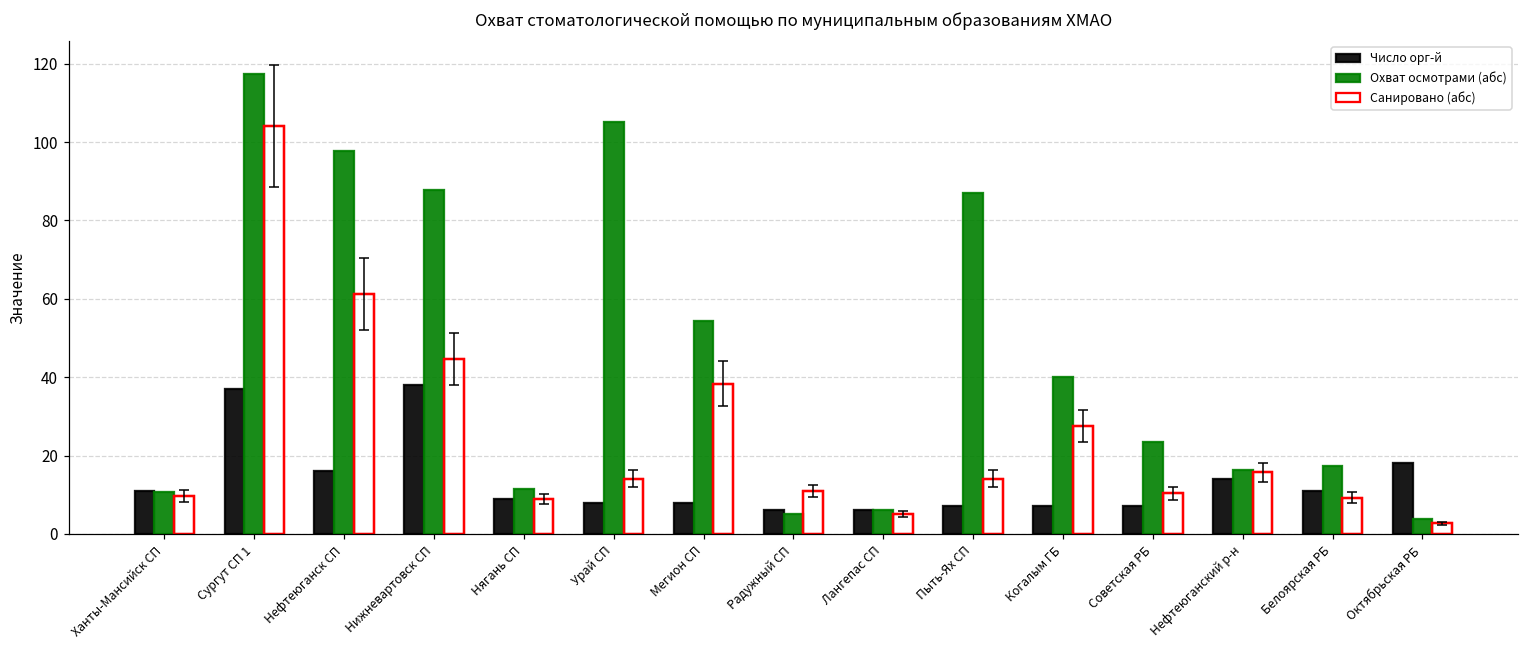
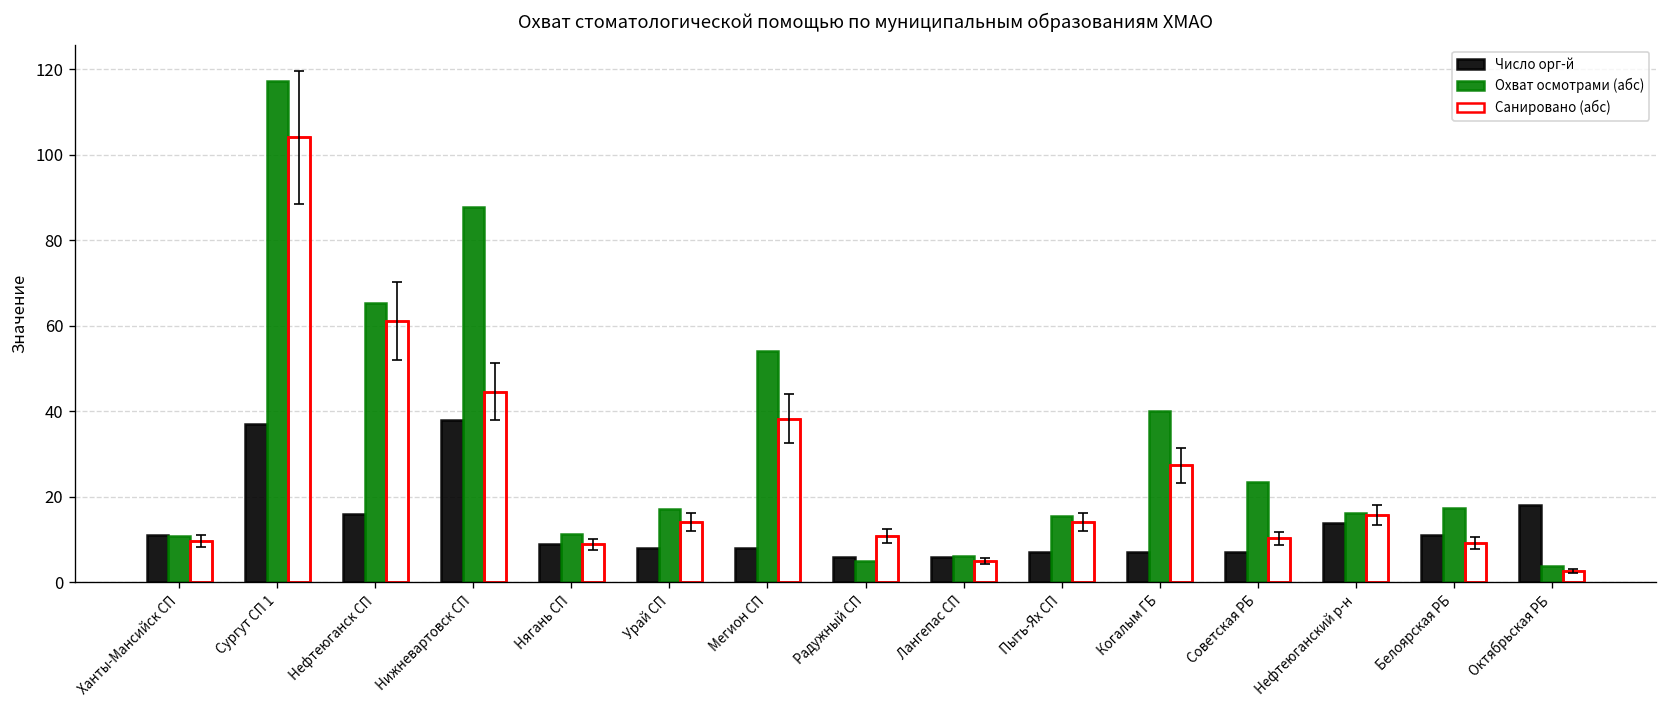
  {
    "Охват осмотрами (абс)": {
      "Ханты-Мансийск СП": 11,
      "Сургут СП 1": 117,
-     "Нефтеюганск СП": 98,
+     "Нефтеюганск СП": 65,
      "Нижневартовск СП": 88,
      "Нягань СП": 11,
-     "Урай СП": 105,
+     "Урай СП": 17,
      "Мегион СП": 54,
      "Радужный СП": 5,
      "Лангепас СП": 6,
-     "Пыть-Ях СП": 87,
+     "Пыть-Ях СП": 16,
      "Когалым ГБ": 40,
      "Советская РБ": 23,
      "Нефтеюганский р-н": 16,
      "Белоярская РБ": 17,
      "Октябрьская РБ": 4
    }
  }
